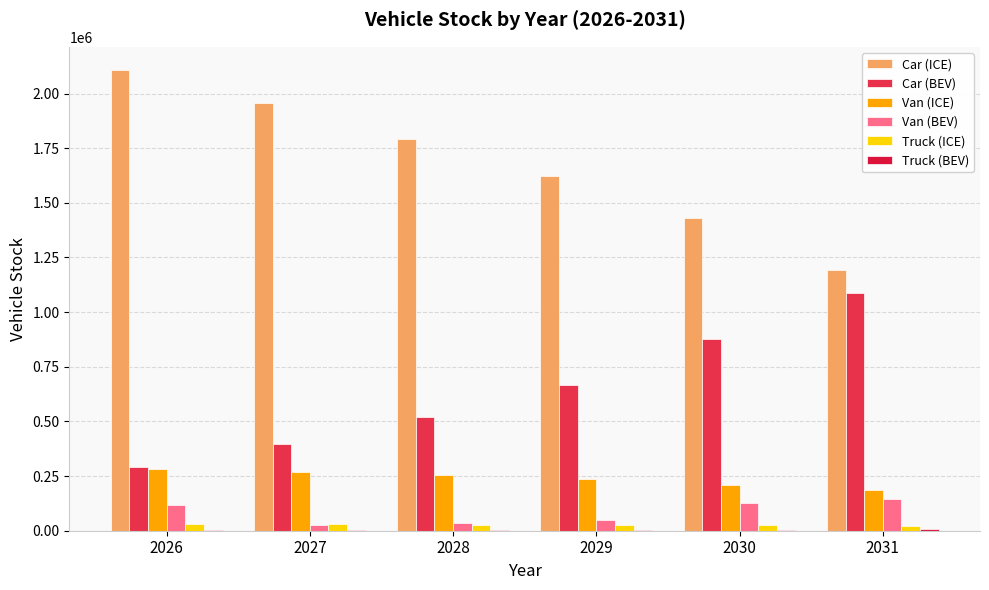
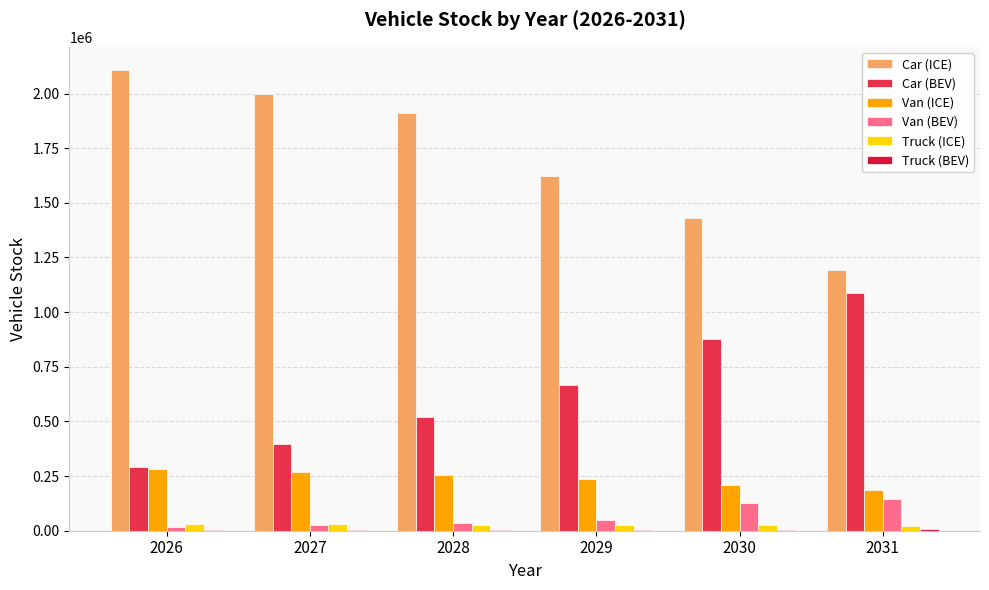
  {
    "Car (ICE)": {
      "2026": 2110000,
-     "2027": 1960000,
-     "2028": 1790000,
+     "2027": 2000000,
+     "2028": 1910000,
      "2029": 1620000,
      "2030": 1430000,
      "2031": 1190000
    },
    "Van (BEV)": {
-     "2026": 120000,
+     "2026": 20000,
      "2027": 30000,
      "2028": 40000,
      "2029": 50000,
      "2030": 130000,
      "2031": 150000
    }
  }
